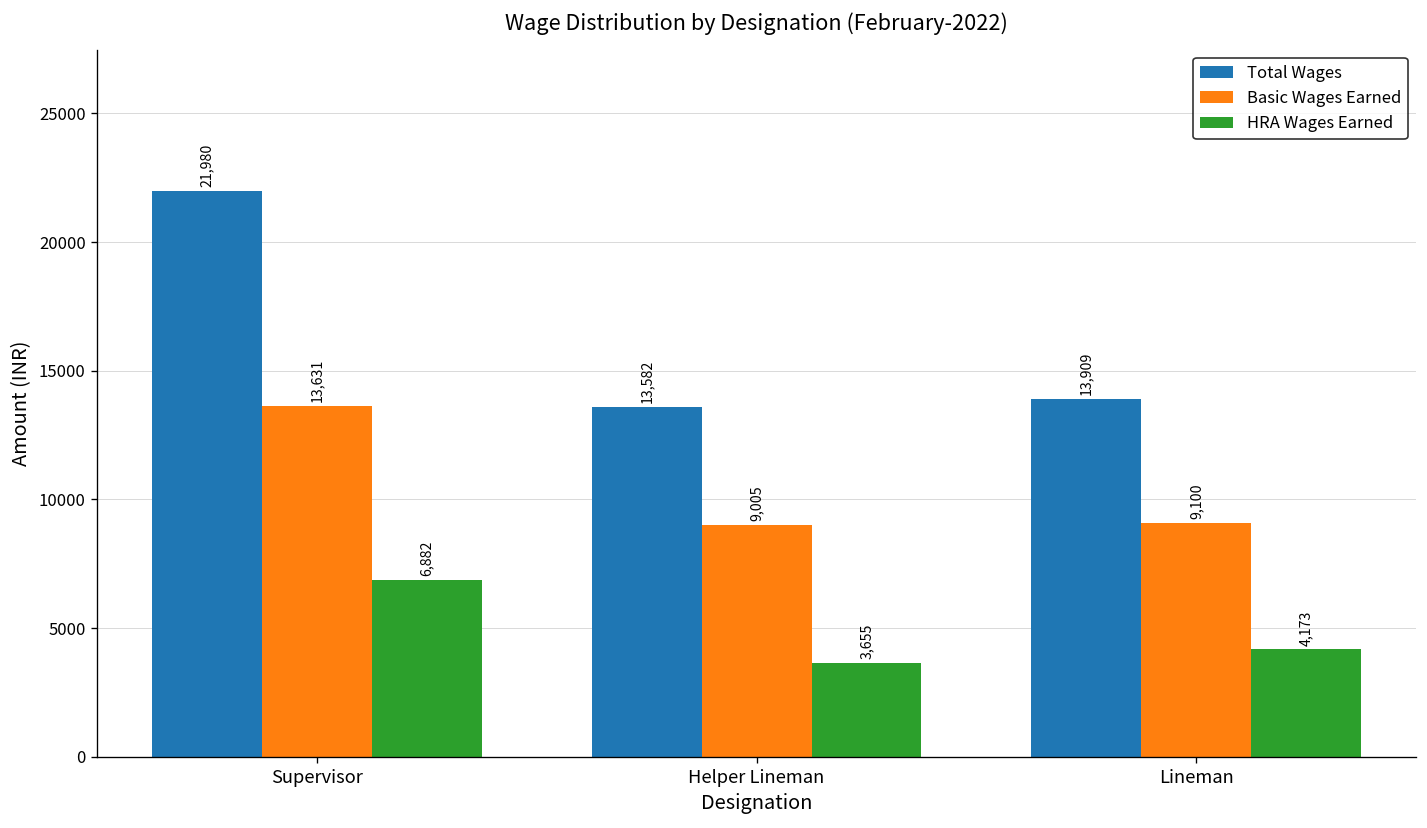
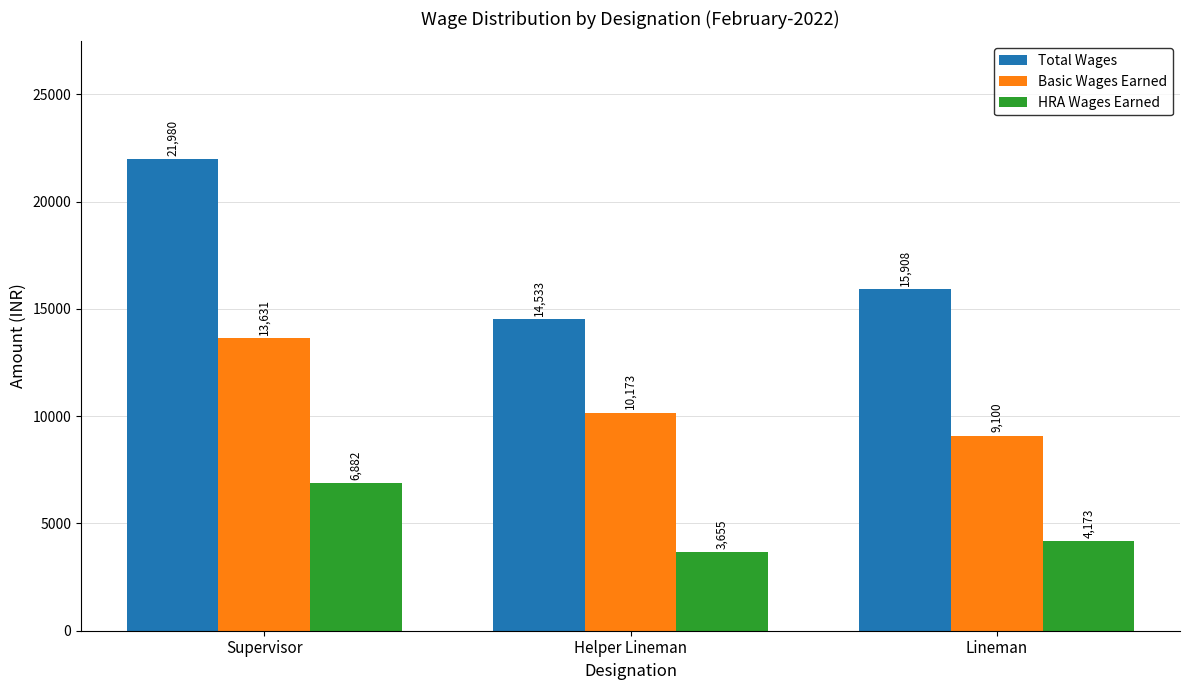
  {
    "Total Wages": {
      "Supervisor": "21,980",
-     "Helper Lineman": "13,582",
-     "Lineman": "13,909"
+     "Helper Lineman": "14,533",
+     "Lineman": "15,908"
    },
    "Basic Wages Earned": {
      "Supervisor": "13,631",
-     "Helper Lineman": "9,005",
+     "Helper Lineman": "10,173",
      "Lineman": "9,100"
    },
    "HRA Wages Earned": {
      "Supervisor": "6,882",
      "Helper Lineman": "3,655",
      "Lineman": "4,173"
    }
  }
